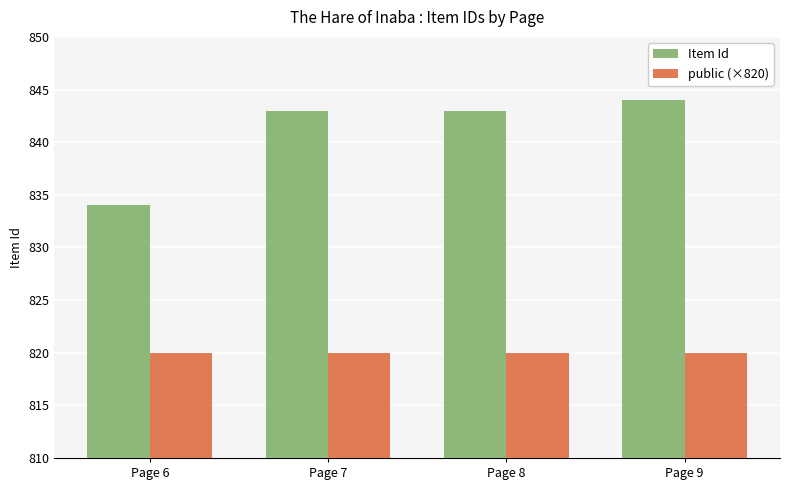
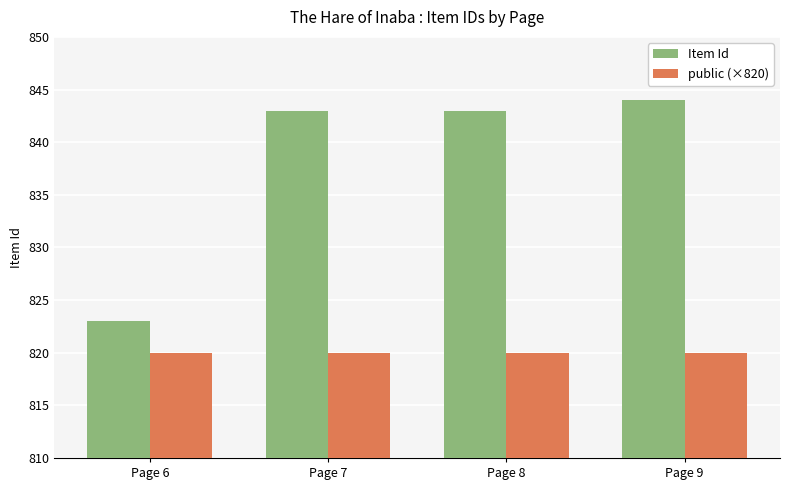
  {
    "Item Id": {
-     "Page 6": 834,
+     "Page 6": 823,
      "Page 7": 843,
      "Page 8": 843,
      "Page 9": 844
    },
    "public (×820)": {
      "Page 6": 820,
      "Page 7": 820,
      "Page 8": 820,
      "Page 9": 820
    }
  }
